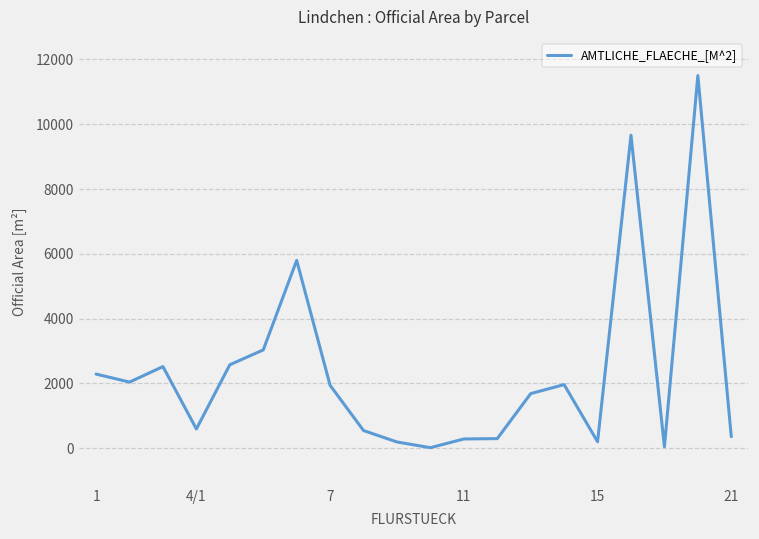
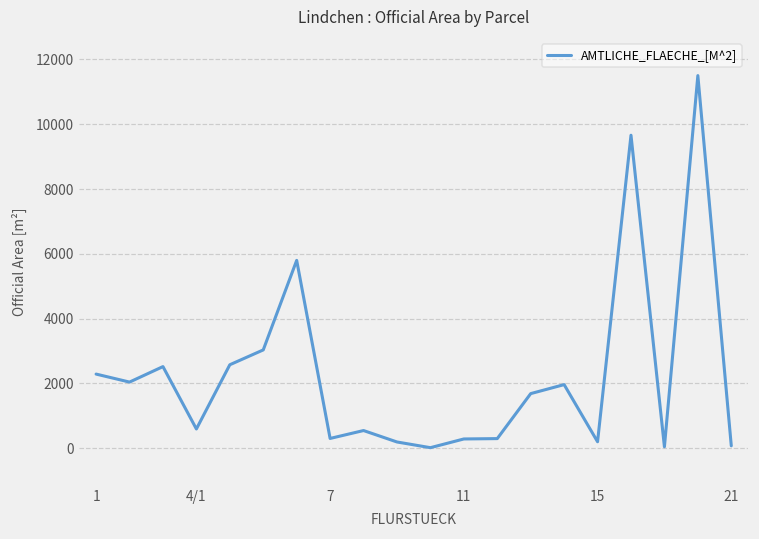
  {
    "1": 2300,
    "4/1": 600,
-   "7": 1900,
+   "7": 300,
    "11": 300,
    "15": 200,
-   "21": 400
+   "21": 100
  }
